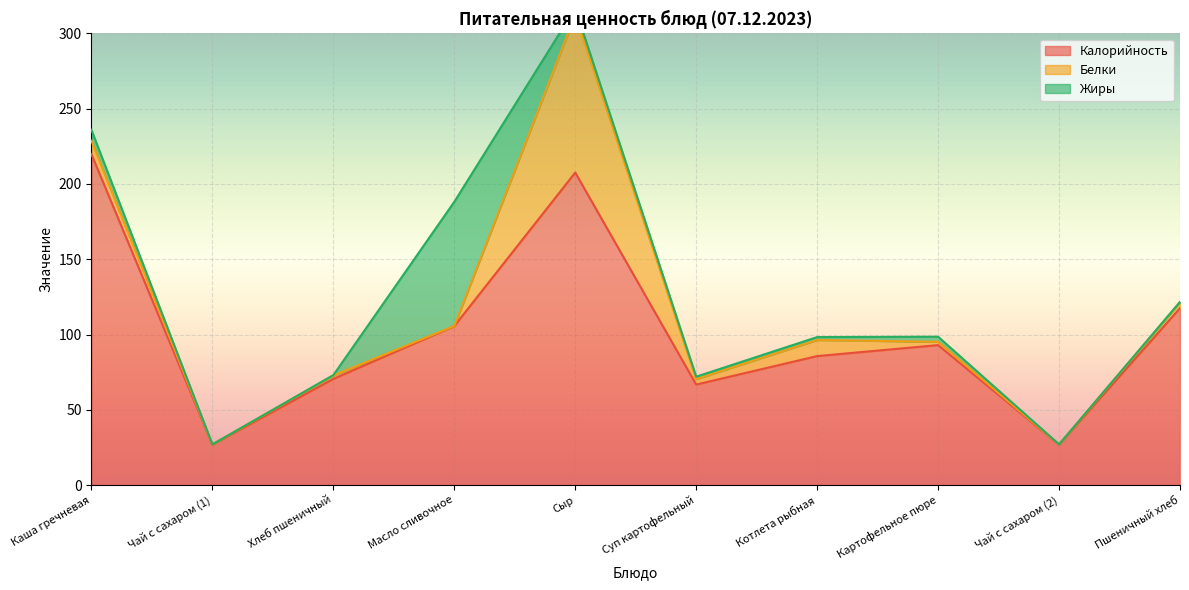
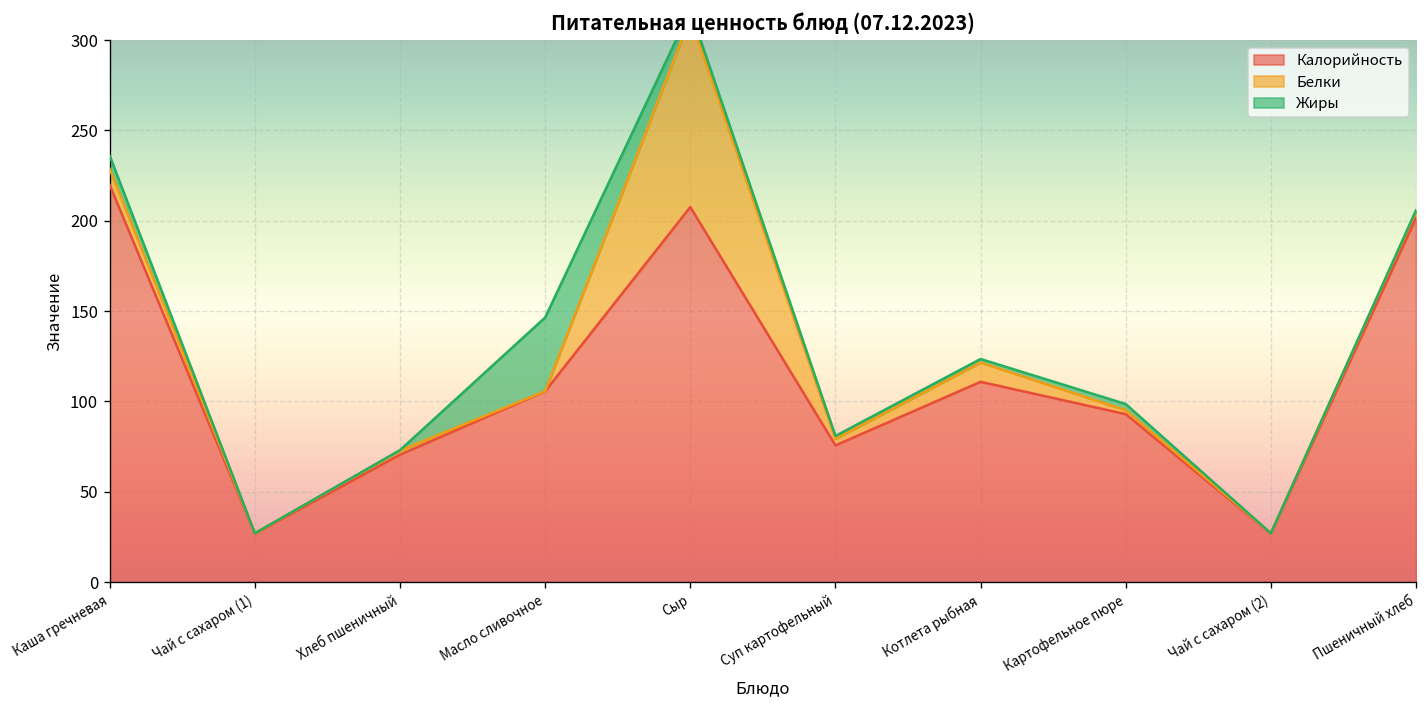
  {
    "Калорийность": {
      "Каша гречневая": 220,
      "Хлеб пшеничный": 71,
      "Сыр": 208,
-     "Суп картофельный": 67,
-     "Котлета рыбная": 86,
+     "Суп картофельный": 76,
+     "Котлета рыбная": 111,
      "Картофельное пюре": 93,
-     "Пшеничный хлеб": 118
+     "Пшеничный хлеб": 202
    },
    "Белки": {
      "Каша гречневая": 9,
      "Котлета рыбная": 11,
      "Картофельное пюре": 2
    },
    "Жиры": {
      "Каша гречневая": 7,
-     "Масло сливочное": 82,
+     "Масло сливочное": 41,
      "Котлета рыбная": 2,
      "Картофельное пюре": 3
    }
  }
